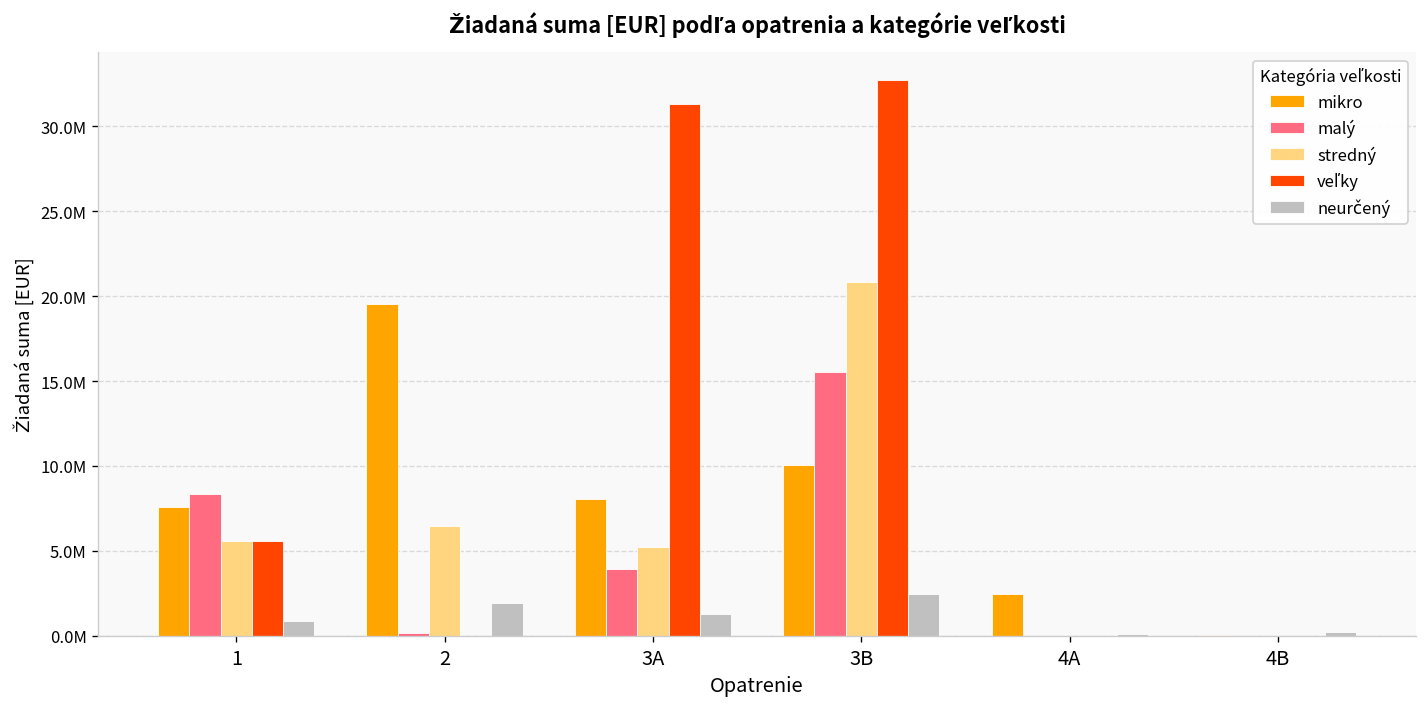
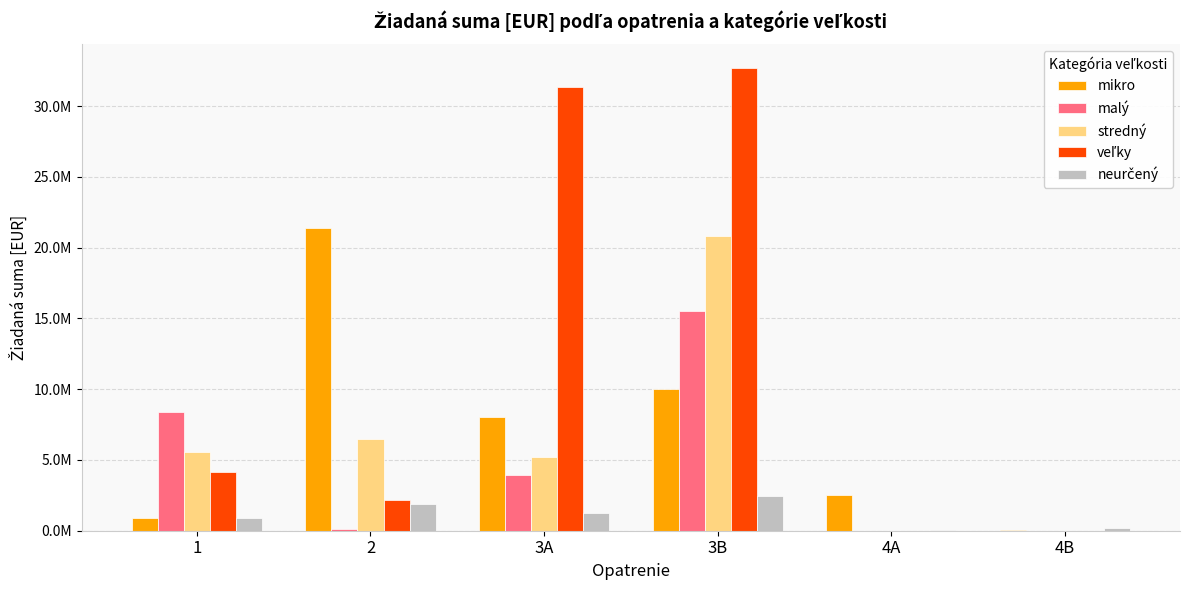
  {
    "mikro": {
-     "1": 7600000,
-     "2": 19600000,
+     "1": 900000,
+     "2": 21400000,
      "3A": 8000000,
      "3B": 10000000,
      "4A": 2500000
    },
    "malý": {
      "1": 8400000,
      "3A": 4000000,
      "3B": 15500000
    },
    "stredný": {
      "1": 5600000,
      "2": 6500000,
      "3A": 5200000,
      "3B": 20800000,
      "4A": 0,
      "4B": 0
    },
    "veľky": {
-     "1": 5600000,
-     "2": 0,
+     "1": 4100000,
+     "2": 2100000,
      "3A": 31300000,
      "3B": 32700000,
      "4A": 0,
      "4B": 0
    },
    "neurčený": {
      "1": 900000,
      "2": 1900000,
      "3A": 1300000,
      "3B": 2500000,
      "4B": 200000
    }
  }
